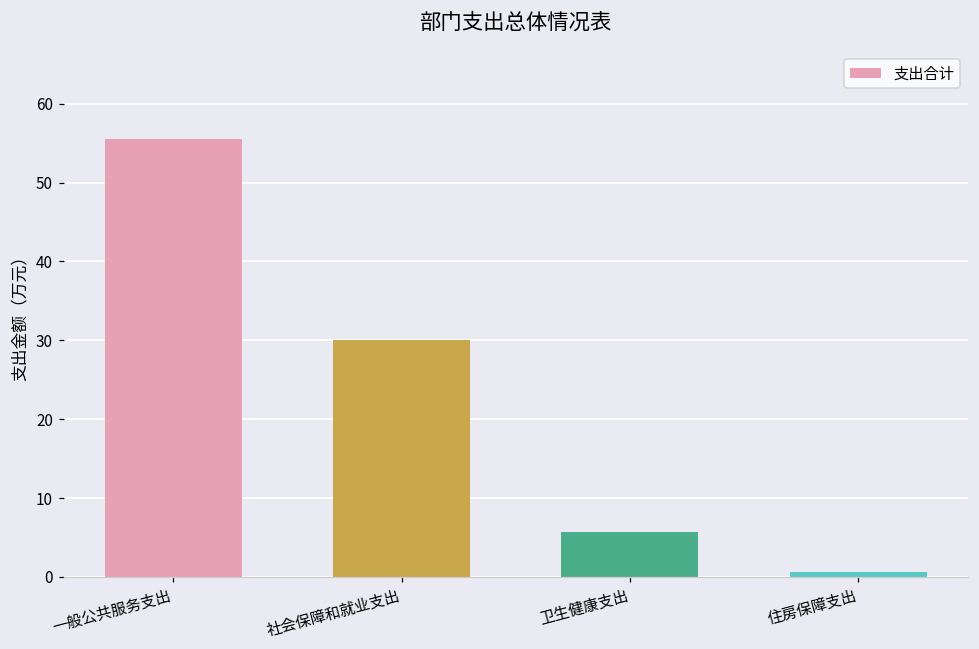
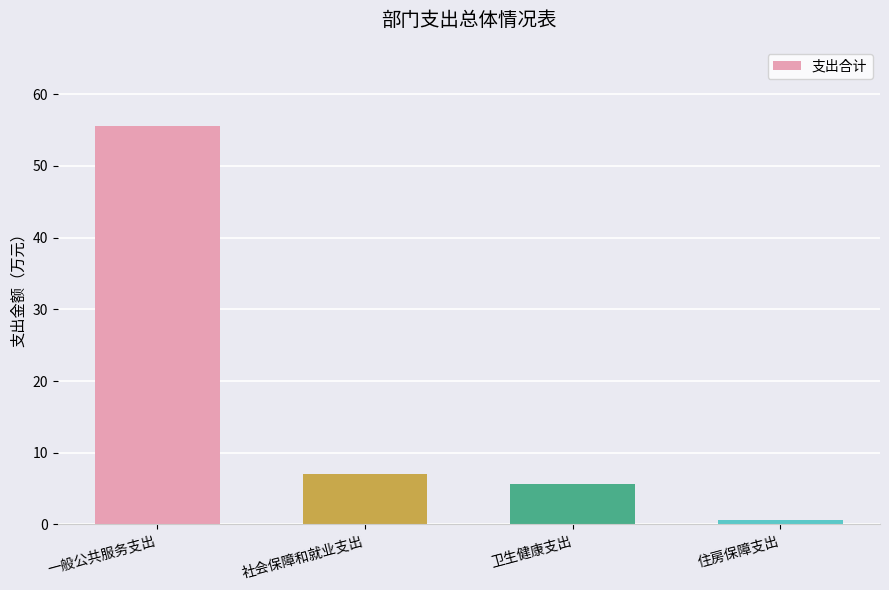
  {
    "一般公共服务支出": 56,
-   "社会保障和就业支出": 30,
+   "社会保障和就业支出": 7,
    "卫生健康支出": 6,
    "住房保障支出": 1
  }
